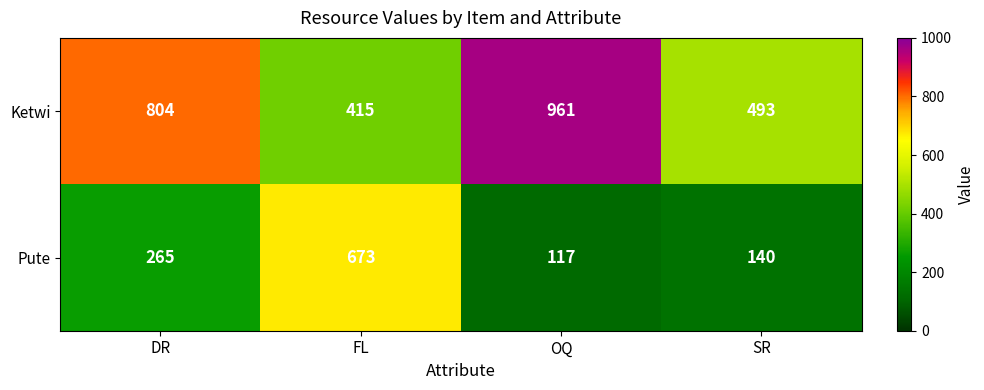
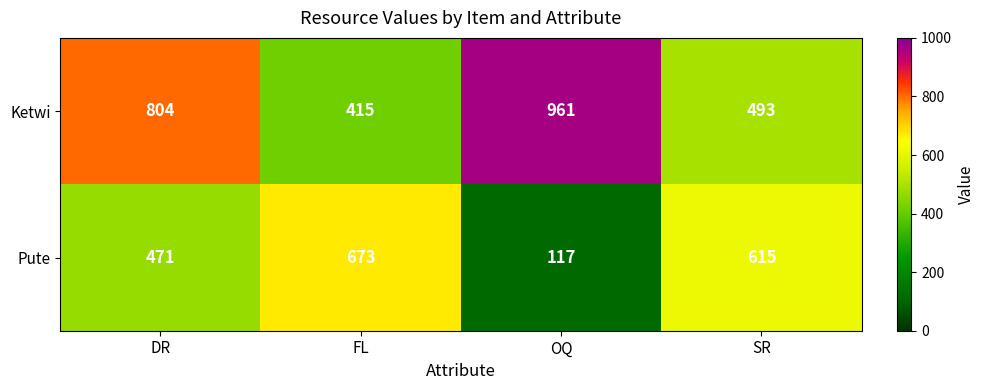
  {
    "Ketwi": {
      "DR": 804,
      "FL": 415,
      "OQ": 961,
      "SR": 493
    },
    "Pute": {
-     "DR": 265,
+     "DR": 471,
      "FL": 673,
      "OQ": 117,
-     "SR": 140
+     "SR": 615
    }
  }
